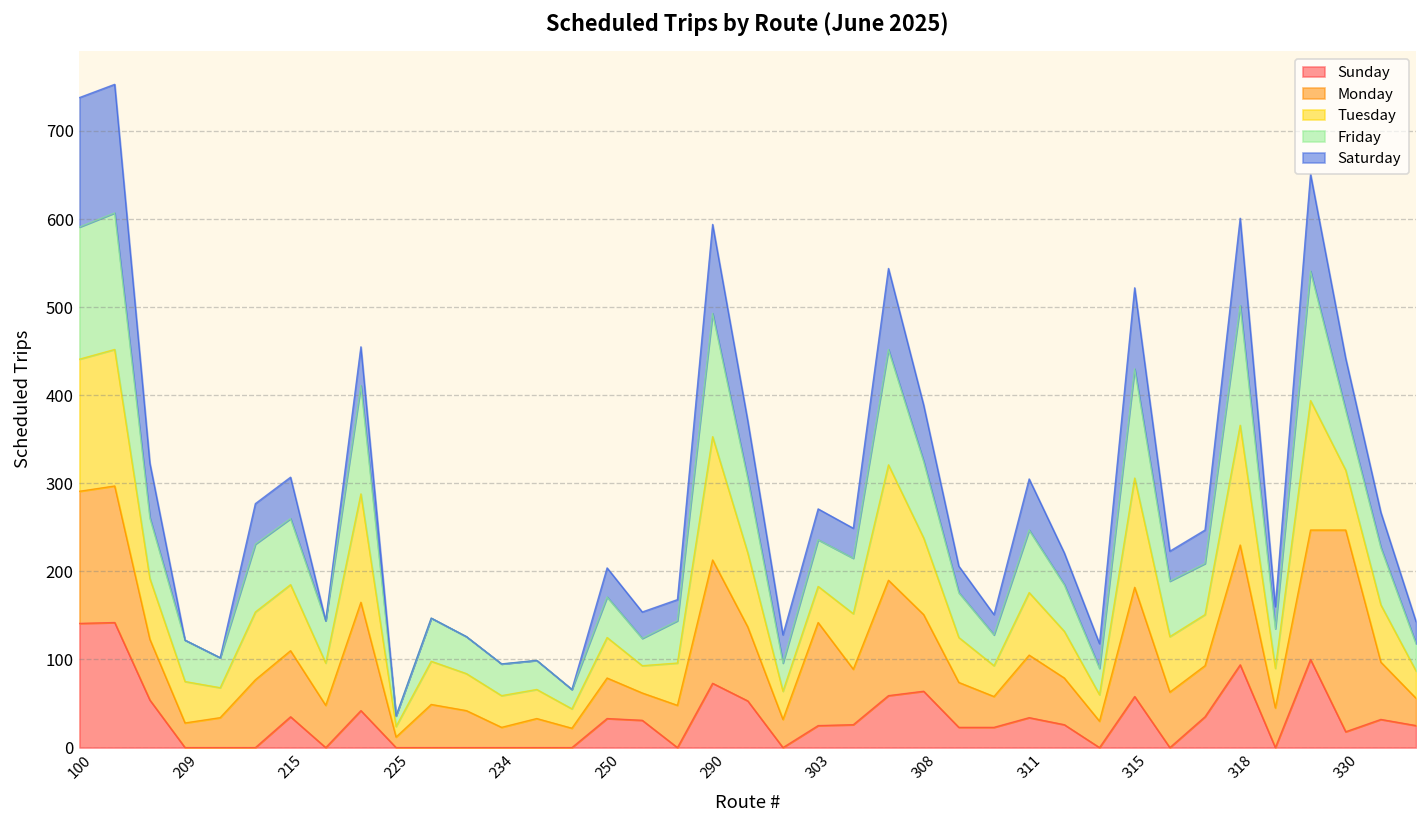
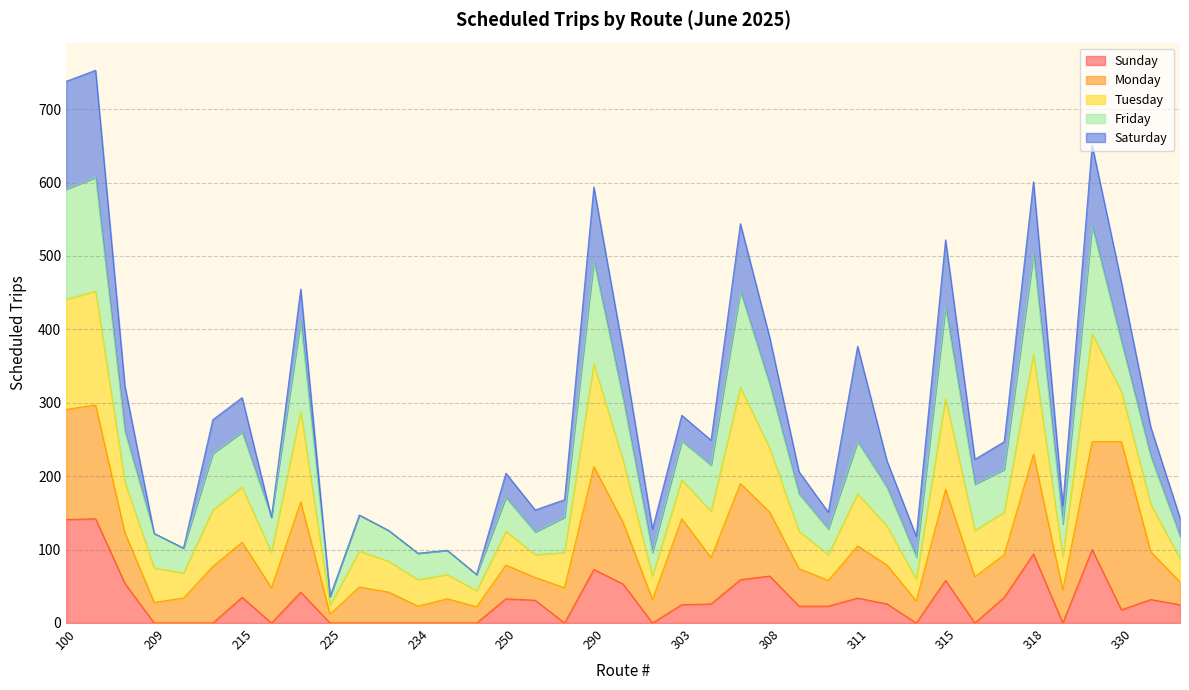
  {
    "Sunday": {
      "100": 140,
      "209": 0,
      "215": 40,
      "225": 0,
      "234": 0,
      "250": 30,
      "290": 70,
      "303": 30,
      "308": 60,
      "311": 30,
      "315": 60,
      "318": 90,
      "330": 20
    },
    "Monday": {
      "100": 150,
      "209": 30,
      "215": 80,
      "225": 10,
      "234": 20,
      "250": 50,
      "290": 140,
      "303": 120,
      "308": 90,
      "311": 70,
      "315": 120,
      "318": 140,
      "330": 230
    },
    "Tuesday": {
      "100": 150,
      "209": 50,
      "215": 80,
      "225": 10,
      "234": 40,
      "250": 50,
      "290": 140,
-     "303": 40,
+     "303": 50,
      "308": 90,
      "311": 70,
      "315": 120,
      "318": 140,
      "330": 70
    },
    "Friday": {
      "100": 150,
      "215": 80,
      "250": 50,
      "290": 140,
      "303": 50,
      "308": 90,
      "311": 70,
      "315": 120,
      "318": 140,
      "330": 70
    },
    "Saturday": {
      "100": 150,
      "215": 50,
      "250": 30,
      "290": 100,
      "303": 40,
      "308": 60,
-     "311": 60,
+     "311": 130,
      "315": 90,
      "318": 100,
-     "330": 60
+     "330": 80
    }
  }
